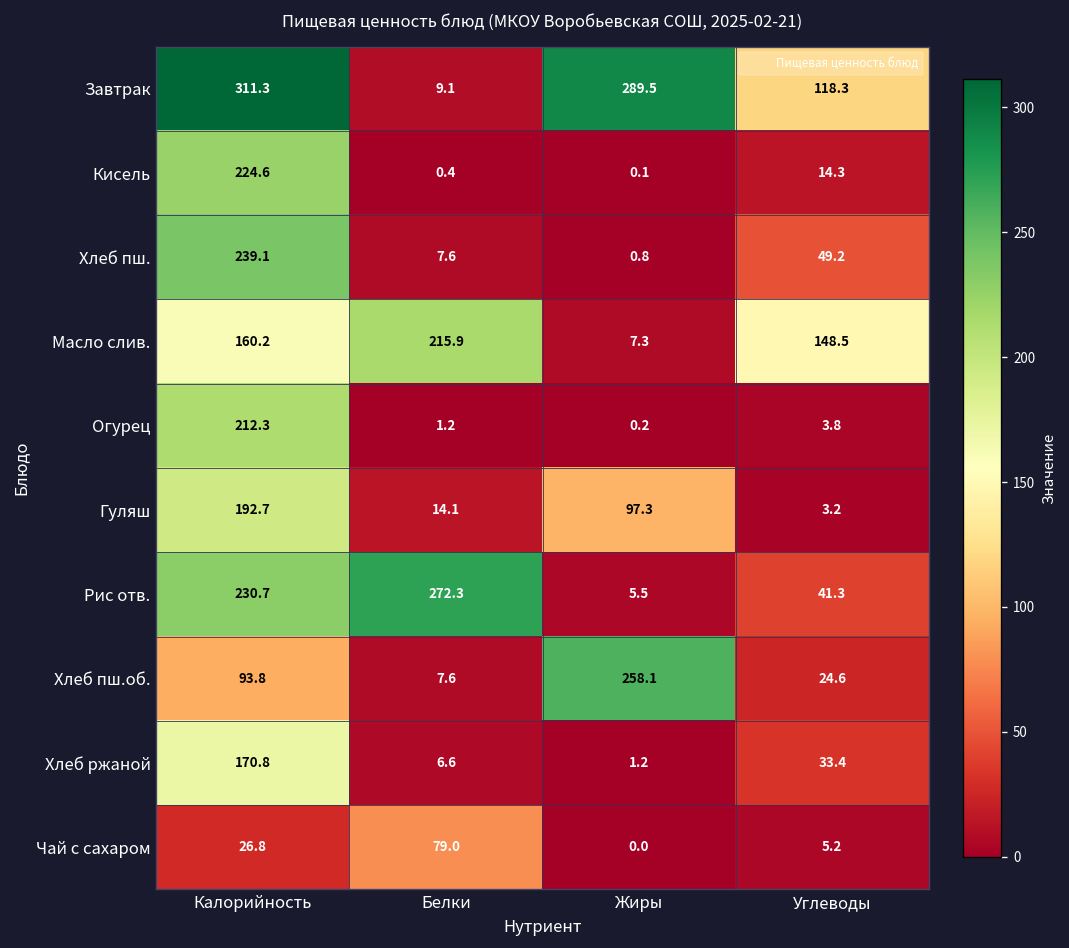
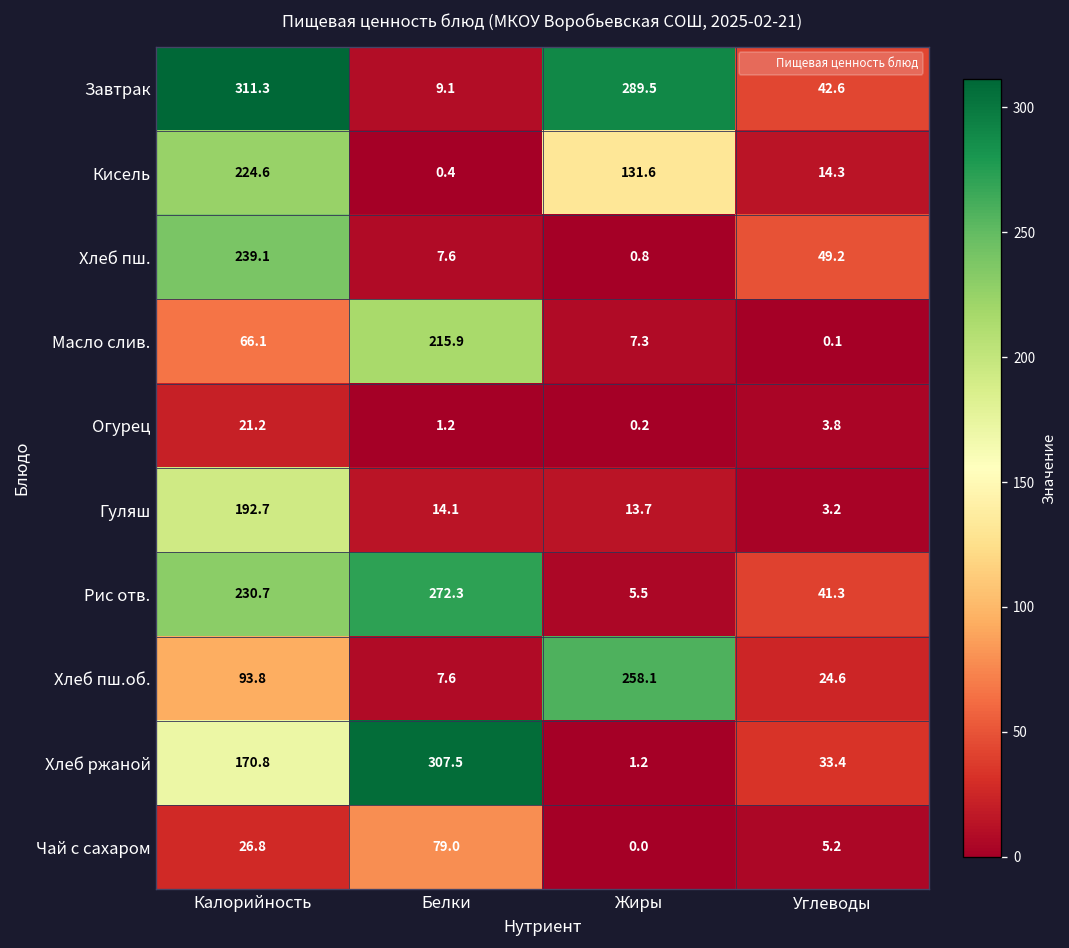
  {
    "Завтрак": {
      "Калорийность": 311.3,
      "Белки": 9.1,
      "Жиры": 289.5,
-     "Углеводы": 118.3
+     "Углеводы": 42.6
    },
    "Кисель": {
      "Калорийность": 224.6,
      "Белки": 0.4,
-     "Жиры": 0.1,
+     "Жиры": 131.6,
      "Углеводы": 14.3
    },
    "Хлеб пш.": {
      "Калорийность": 239.1,
      "Белки": 7.6,
      "Жиры": 0.8,
      "Углеводы": 49.2
    },
    "Масло слив.": {
-     "Калорийность": 160.2,
+     "Калорийность": 66.1,
      "Белки": 215.9,
      "Жиры": 7.3,
-     "Углеводы": 148.5
+     "Углеводы": 0.1
    },
    "Огурец": {
-     "Калорийность": 212.3,
+     "Калорийность": 21.2,
      "Белки": 1.2,
      "Жиры": 0.2,
      "Углеводы": 3.8
    },
    "Гуляш": {
      "Калорийность": 192.7,
      "Белки": 14.1,
-     "Жиры": 97.3,
+     "Жиры": 13.7,
      "Углеводы": 3.2
    },
    "Рис отв.": {
      "Калорийность": 230.7,
      "Белки": 272.3,
      "Жиры": 5.5,
      "Углеводы": 41.3
    },
    "Хлеб пш.об.": {
      "Калорийность": 93.8,
      "Белки": 7.6,
      "Жиры": 258.1,
      "Углеводы": 24.6
    },
    "Хлеб ржаной": {
      "Калорийность": 170.8,
-     "Белки": 6.6,
+     "Белки": 307.5,
      "Жиры": 1.2,
      "Углеводы": 33.4
    },
    "Чай с сахаром": {
      "Калорийность": 26.8,
      "Белки": 79.0,
      "Жиры": 0.0,
      "Углеводы": 5.2
    }
  }
